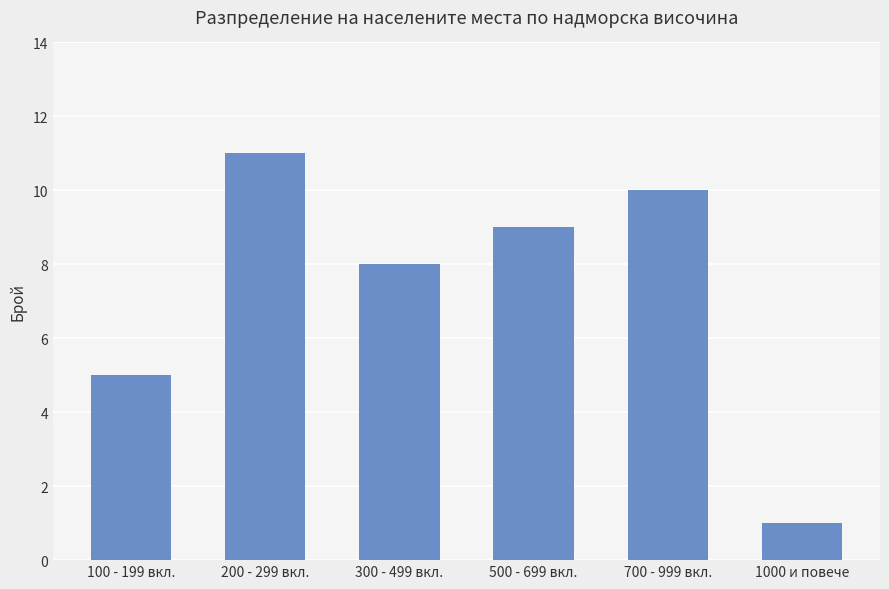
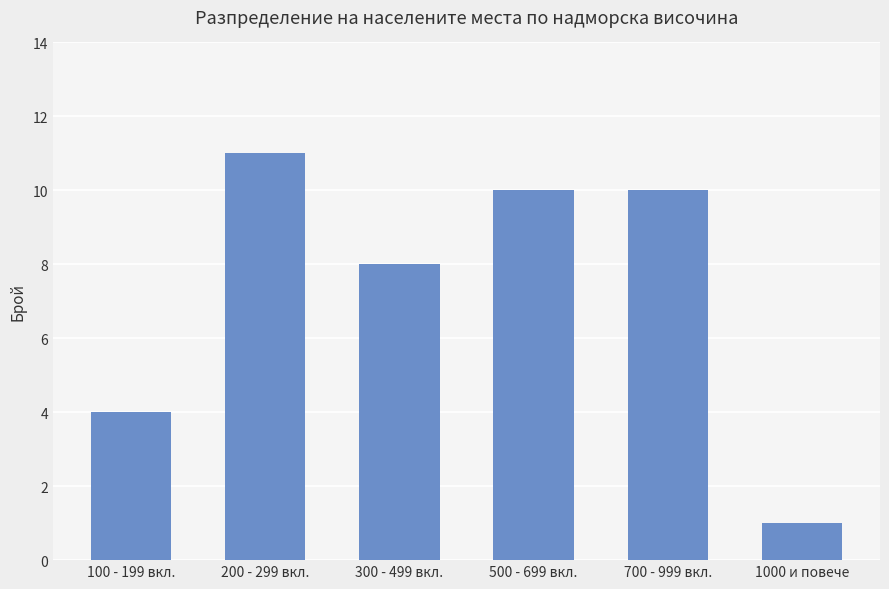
  {
-   "100 - 199 вкл.": 5,
+   "100 - 199 вкл.": 4,
    "200 - 299 вкл.": 11,
    "300 - 499 вкл.": 8,
-   "500 - 699 вкл.": 9,
+   "500 - 699 вкл.": 10,
    "700 - 999 вкл.": 10,
    "1000 и повече": 1
  }
